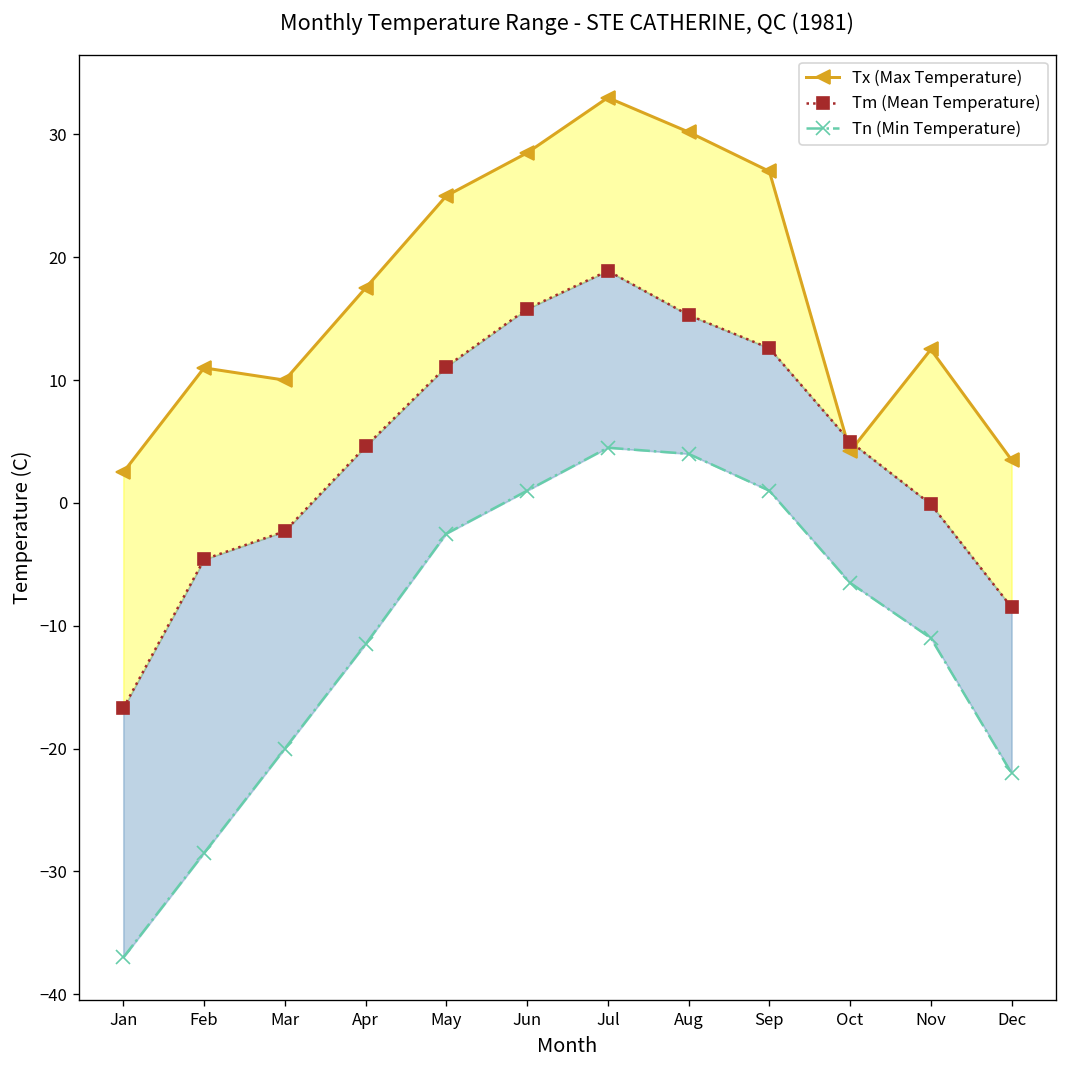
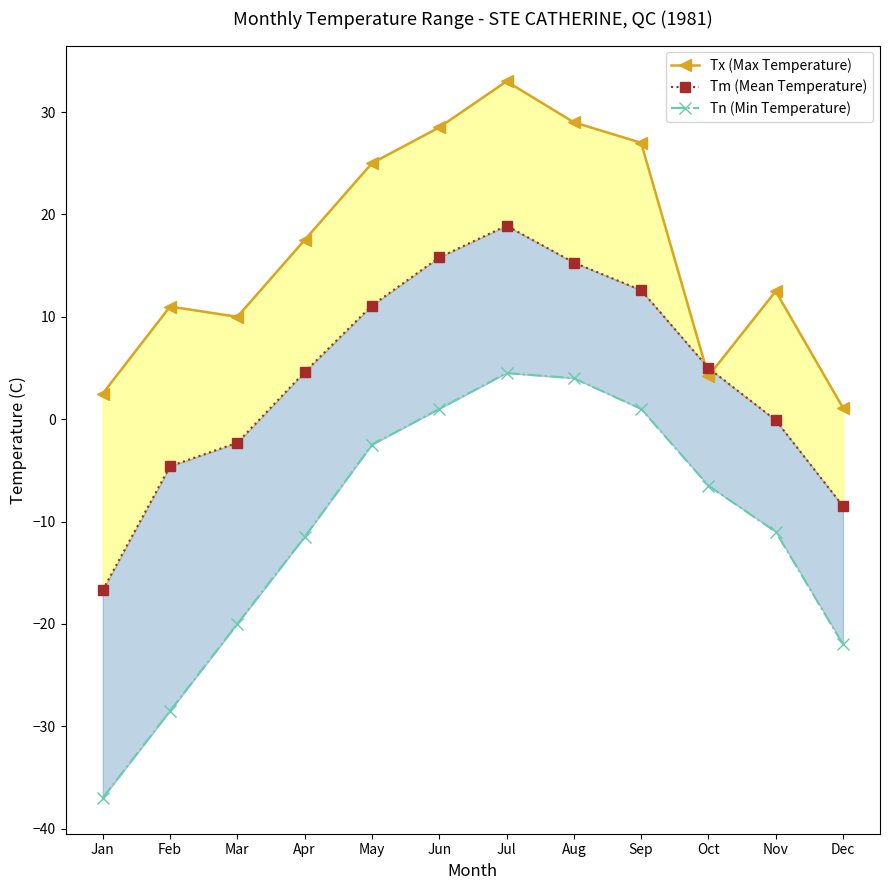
  {
    "Tx (Max Temperature)": {
-     "Aug": 30.2,
+     "Aug": 29.0,
      "Oct": 4.2,
-     "Dec": 3.5
+     "Dec": 1.1
    },
    "Tm (Mean Temperature)": {
      "Jan": -16.7,
      "Feb": -4.6,
      "Mar": -2.3,
      "Apr": 4.6,
      "May": 11.1,
      "Jun": 15.8,
      "Jul": 18.9,
      "Aug": 15.3,
      "Sep": 12.6,
      "Nov": -0.1,
      "Dec": -8.5
    },
    "Tn (Min Temperature)": {
      "Jan": -37.0,
      "Feb": -28.5,
      "Mar": -20.0,
      "Apr": -11.5,
      "May": -2.5,
      "Jun": 1.0,
      "Jul": 4.5,
      "Aug": 4.0,
      "Sep": 1.0,
      "Oct": -6.5,
      "Nov": -11.0,
      "Dec": -22.0
    }
  }
